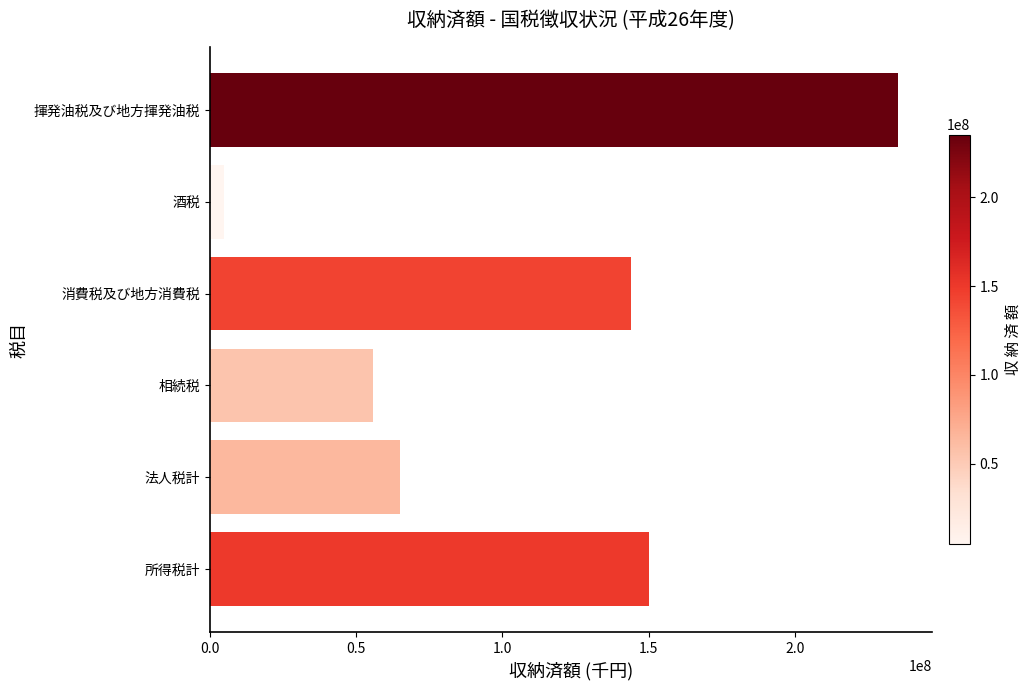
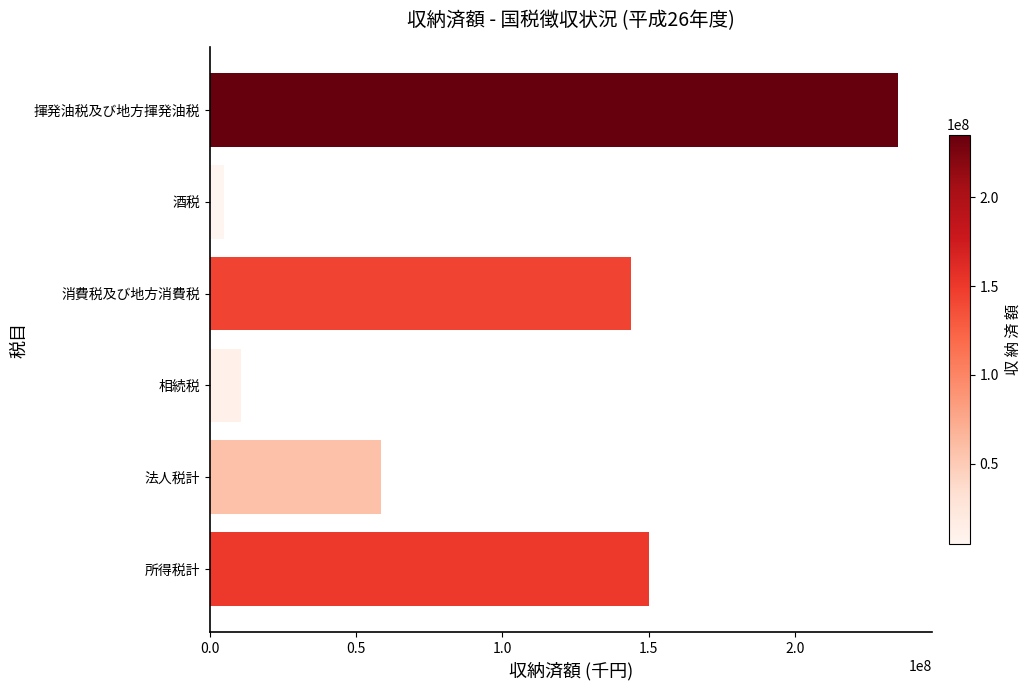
  {
    "揮発油税及び地方揮発油税": 235000000,
    "酒税": 5000000,
    "消費税及び地方消費税": 144000000,
-   "相続税": 56000000,
-   "法人税計": 65000000,
+   "相続税": 11000000,
+   "法人税計": 59000000,
    "所得税計": 150000000
  }
